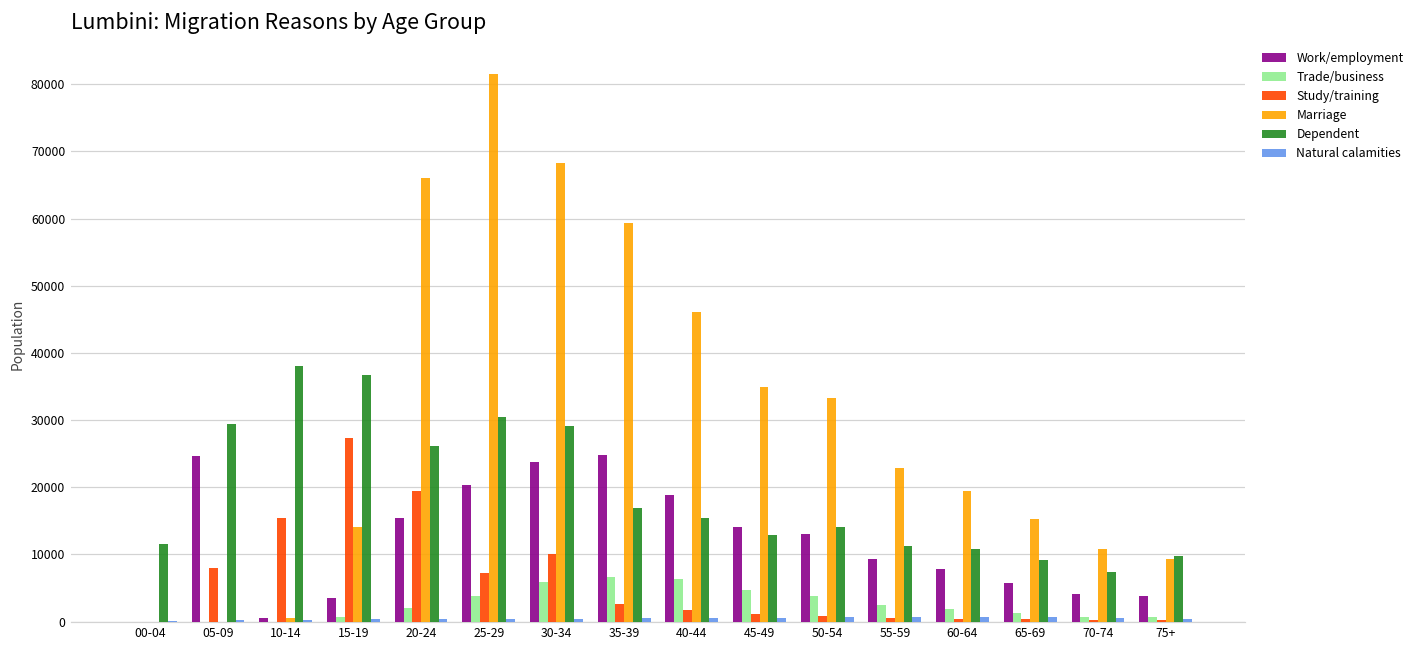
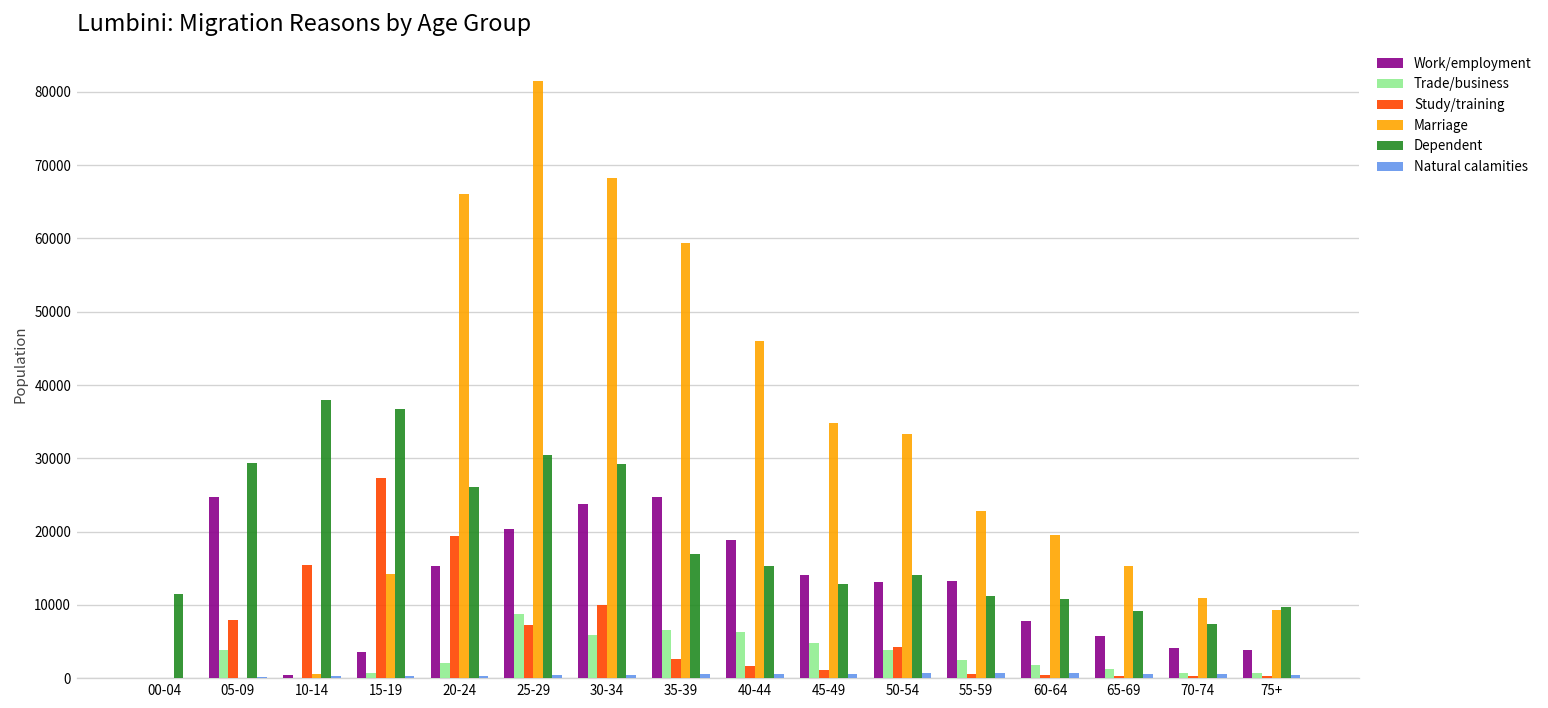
  {
    "Work/employment": {
      "00-04": 0,
      "05-09": 25000,
      "10-14": 0,
      "15-19": 4000,
      "20-24": 15000,
      "25-29": 20000,
      "30-34": 24000,
      "35-39": 25000,
      "40-44": 19000,
      "45-49": 14000,
      "50-54": 13000,
-     "55-59": 9000,
+     "55-59": 13000,
      "60-64": 8000,
      "65-69": 6000,
      "70-74": 4000,
      "75+": 4000
    },
    "Trade/business": {
      "00-04": 0,
-     "05-09": 0,
+     "05-09": 4000,
      "10-14": 0,
      "15-19": 1000,
      "20-24": 2000,
-     "25-29": 4000,
+     "25-29": 9000,
      "30-34": 6000,
      "35-39": 7000,
      "40-44": 6000,
      "45-49": 5000,
      "50-54": 4000,
      "55-59": 2000,
      "60-64": 2000,
      "65-69": 1000,
      "70-74": 1000,
      "75+": 1000
    },
    "Study/training": {
      "00-04": 0,
      "05-09": 8000,
      "10-14": 15000,
      "15-19": 27000,
      "20-24": 19000,
      "25-29": 7000,
      "30-34": 10000,
      "35-39": 3000,
      "40-44": 2000,
      "45-49": 1000,
-     "50-54": 1000,
+     "50-54": 4000,
      "55-59": 1000,
      "60-64": 0
    },
    "Marriage": {
      "00-04": 0,
      "05-09": 0,
      "10-14": 1000,
      "15-19": 14000,
      "20-24": 66000,
      "25-29": 81000,
      "30-34": 68000,
      "35-39": 59000,
      "40-44": 46000,
      "45-49": 35000,
      "50-54": 33000,
      "55-59": 23000,
      "60-64": 20000,
      "65-69": 15000,
      "70-74": 11000,
      "75+": 9000
    },
    "Dependent": {
      "00-04": 12000,
      "05-09": 29000,
      "10-14": 38000,
      "15-19": 37000,
      "20-24": 26000,
      "25-29": 31000,
      "30-34": 29000,
      "35-39": 17000,
      "40-44": 15000,
      "45-49": 13000,
      "50-54": 14000,
      "55-59": 11000,
      "60-64": 11000,
      "65-69": 9000,
      "70-74": 7000,
      "75+": 10000
    },
    "Natural calamities": {
      "25-29": 0,
      "30-34": 0,
      "35-39": 1000,
      "40-44": 1000,
      "45-49": 1000,
      "50-54": 1000,
      "55-59": 1000,
      "60-64": 1000,
      "65-69": 1000,
      "70-74": 1000,
      "75+": 0
    }
  }
